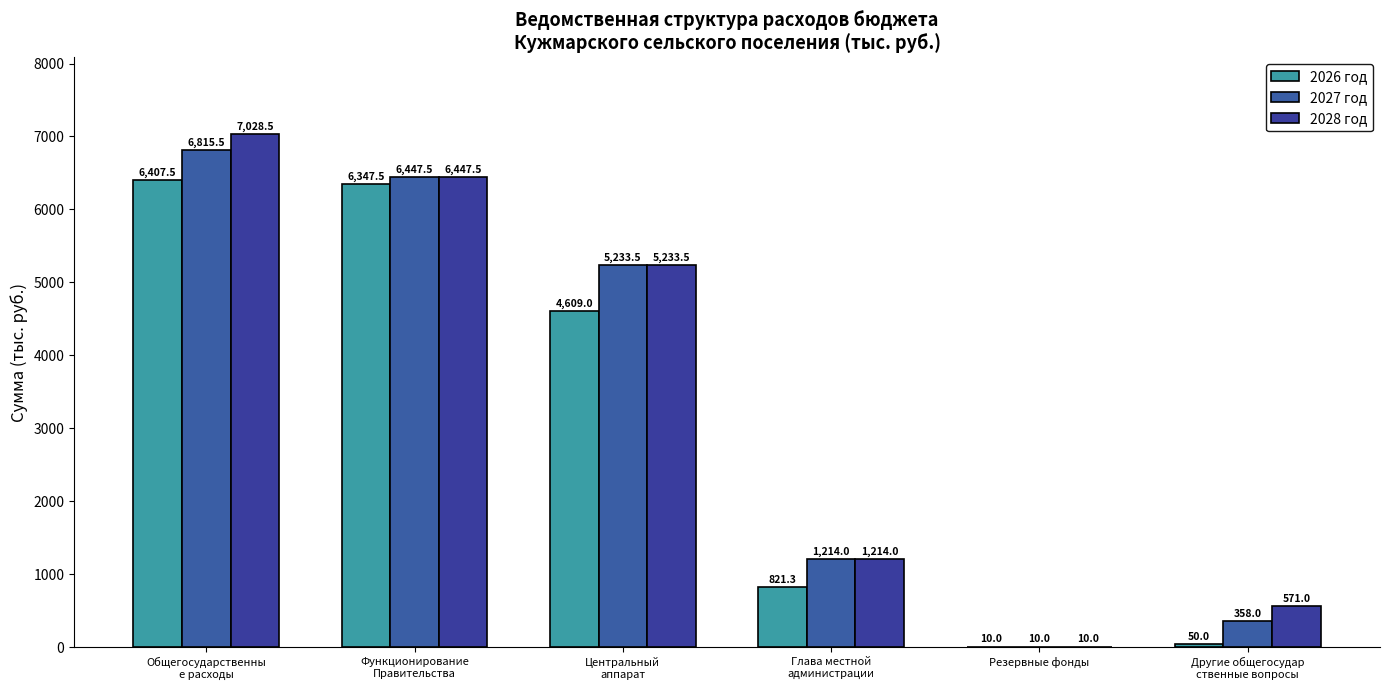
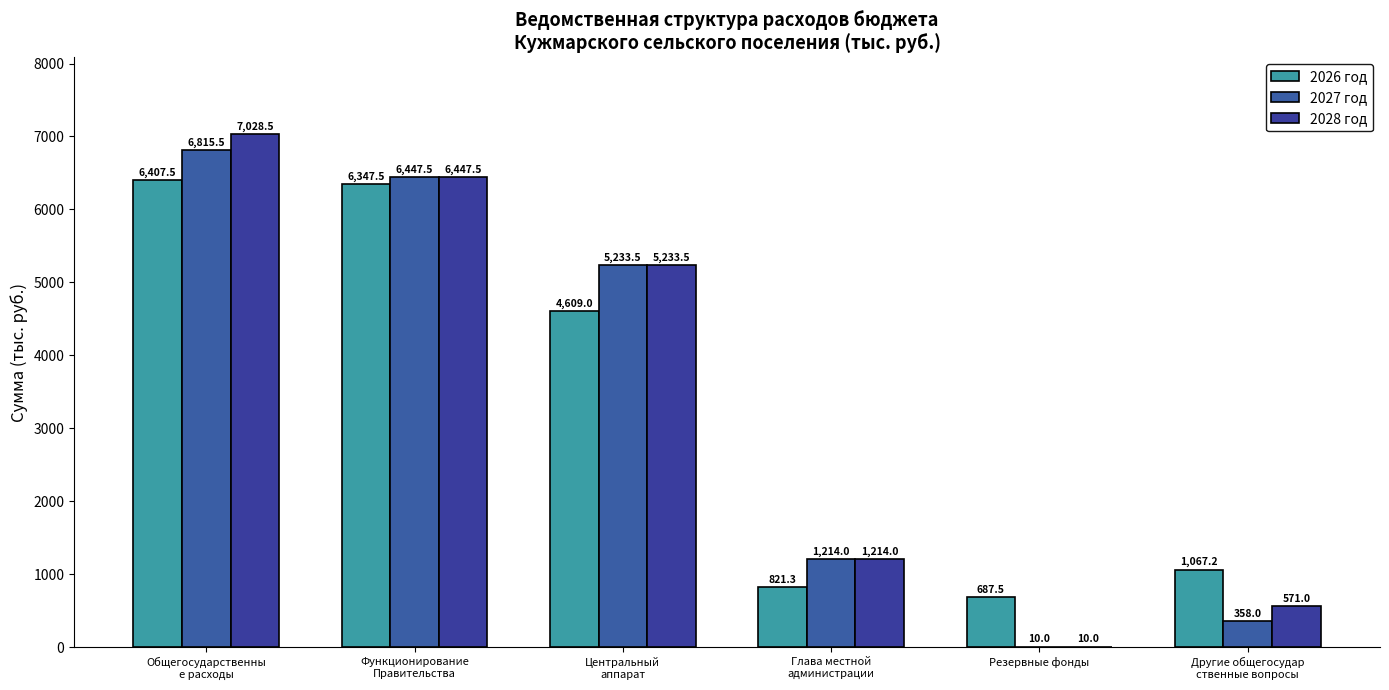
  {
    "2026 год": {
      "Общегосударственны е расходы": "6,407.5",
      "Функционирование Правительства": "6,347.5",
      "Центральный аппарат": "4,609.0",
      "Глава местной администрации": "821.3",
-     "Резервные фонды": "10.0",
-     "Другие общегосудар ственные вопросы": "50.0"
+     "Резервные фонды": "687.5",
+     "Другие общегосудар ственные вопросы": "1,067.2"
    }
  }
